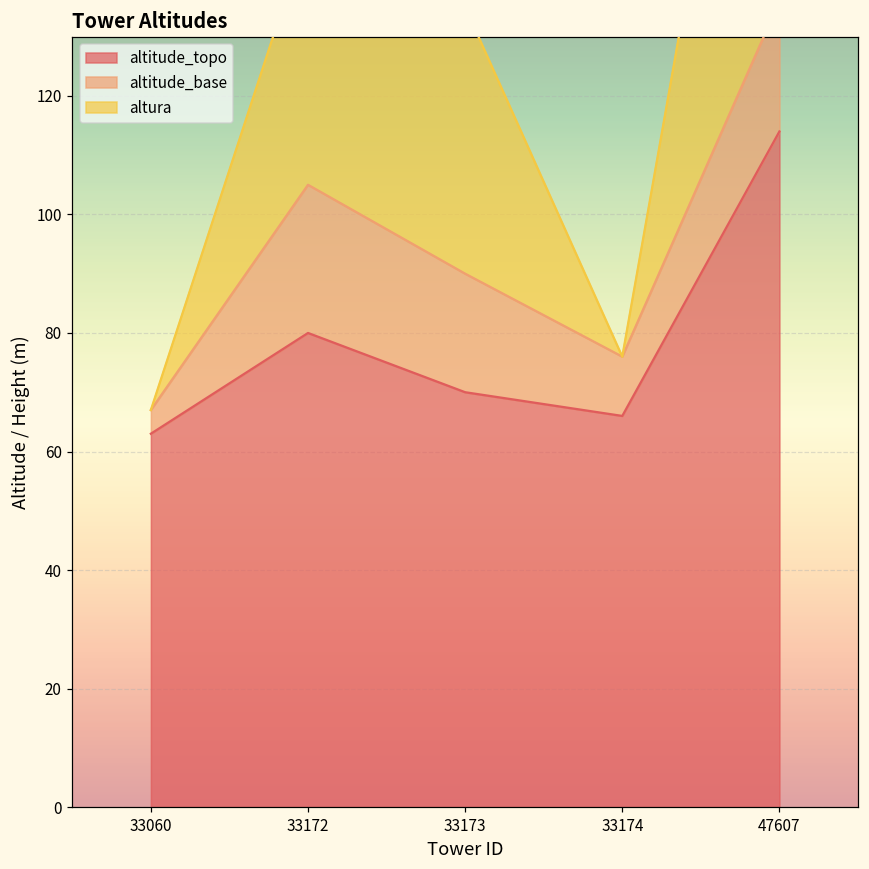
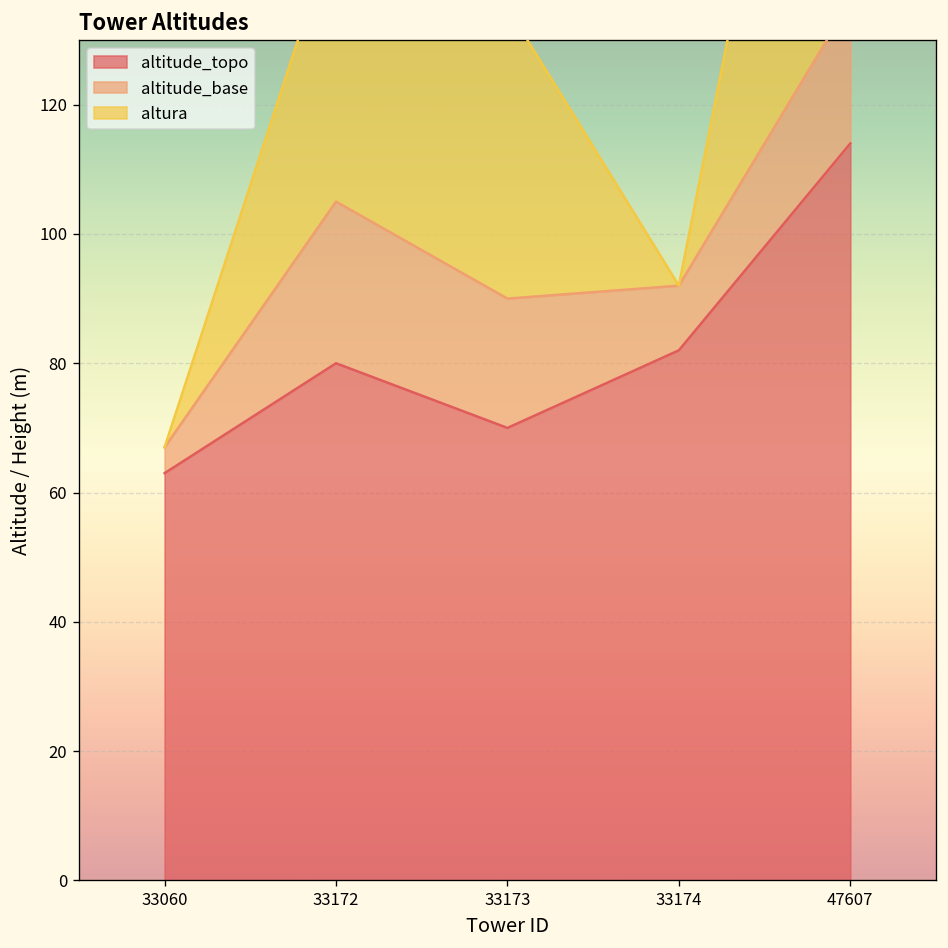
  {
    "altitude_topo": {
      "33060": 63,
      "33172": 80,
      "33173": 70,
-     "33174": 66,
+     "33174": 82,
      "47607": 114
    },
    "altitude_base": {
      "33172": 25,
      "33173": 20
    }
  }
